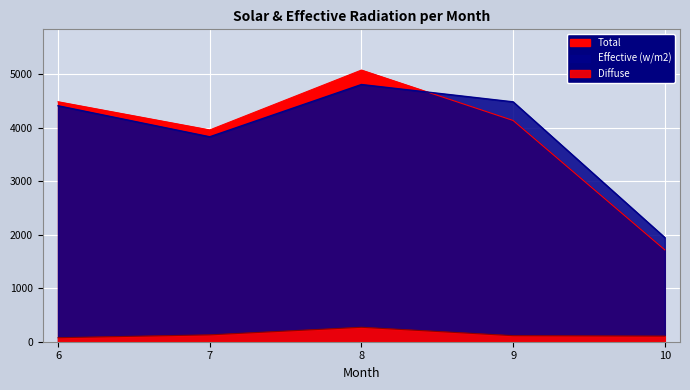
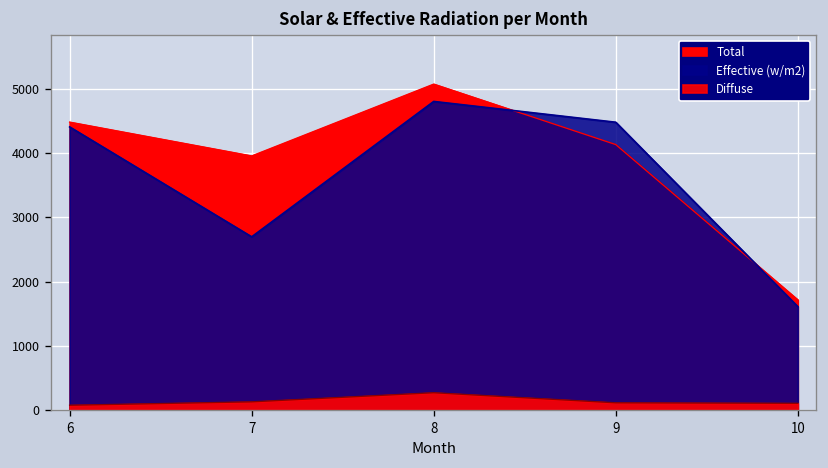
  {
    "Effective (w/m2)": {
      "6": 4400,
-     "7": 3800,
+     "7": 2700,
      "8": 4800,
      "9": 4500,
-     "10": 1900
+     "10": 1600
    }
  }
